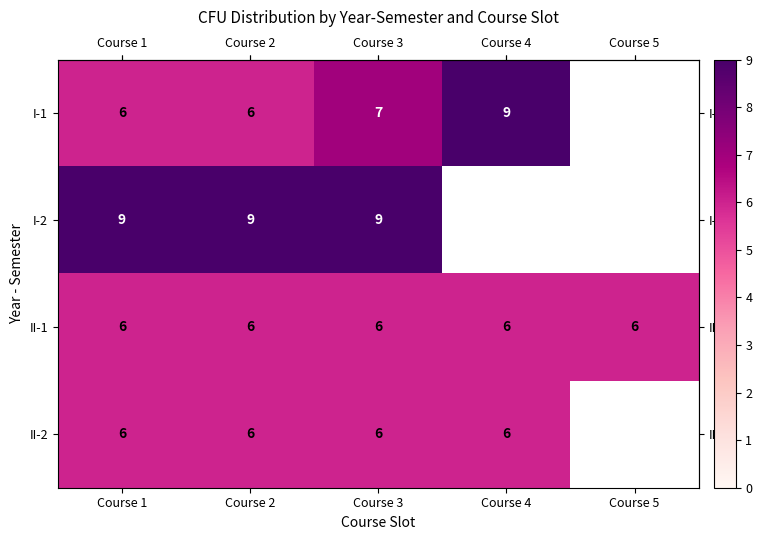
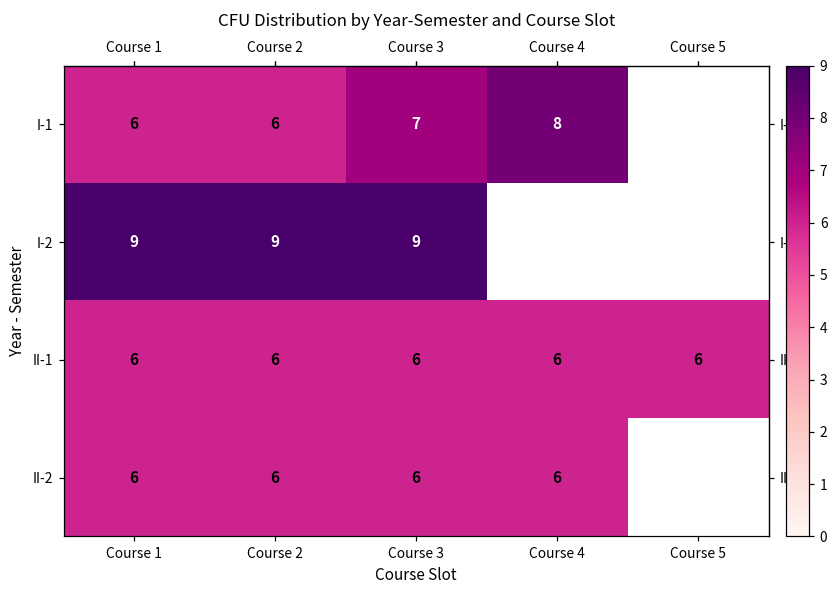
  {
    "I-1": {
      "Course 1": 6,
      "Course 2": 6,
      "Course 3": 7,
-     "Course 4": 9
+     "Course 4": 8
    },
    "I-2": {
      "Course 1": 9,
      "Course 2": 9,
      "Course 3": 9
    },
    "II-1": {
      "Course 1": 6,
      "Course 2": 6,
      "Course 3": 6,
      "Course 4": 6,
      "Course 5": 6
    },
    "II-2": {
      "Course 1": 6,
      "Course 2": 6,
      "Course 3": 6,
      "Course 4": 6
    }
  }
